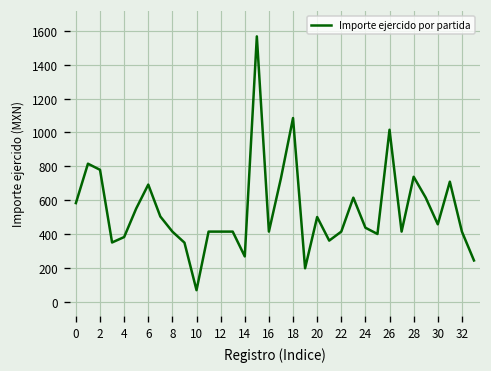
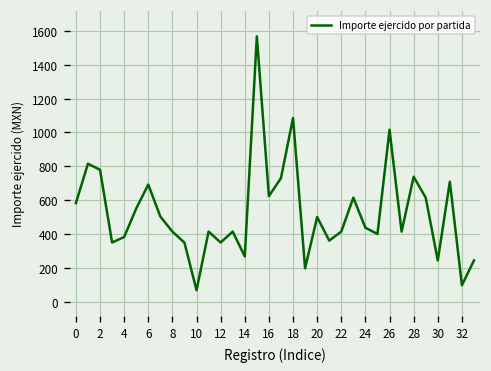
  {
    "0": 580,
    "2": 780,
    "4": 380,
    "6": 690,
    "8": 420,
    "10": 70,
-   "12": 420,
+   "12": 350,
    "14": 270,
-   "16": 420,
+   "16": 630,
    "18": 1090,
    "20": 500,
    "22": 420,
    "24": 440,
    "26": 1020,
    "28": 740,
-   "30": 460,
-   "32": 420
+   "30": 250,
+   "32": 100
  }
